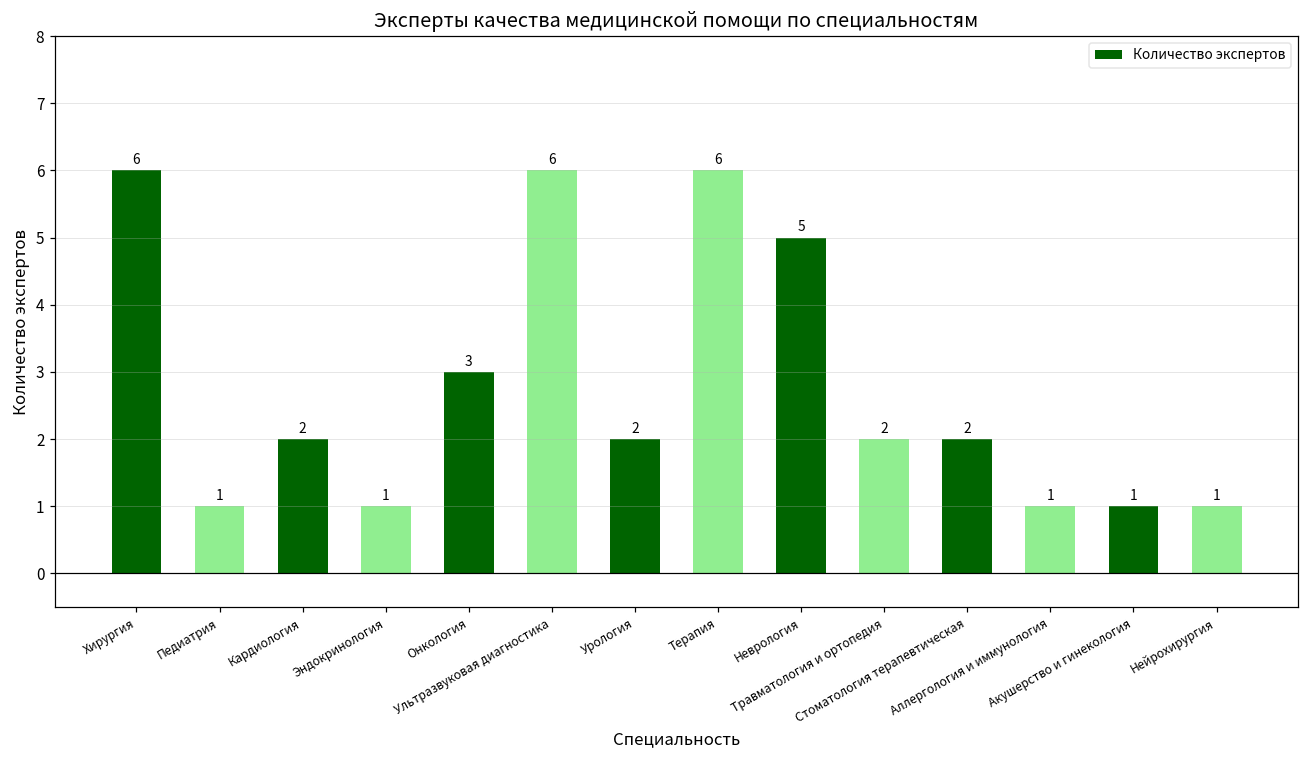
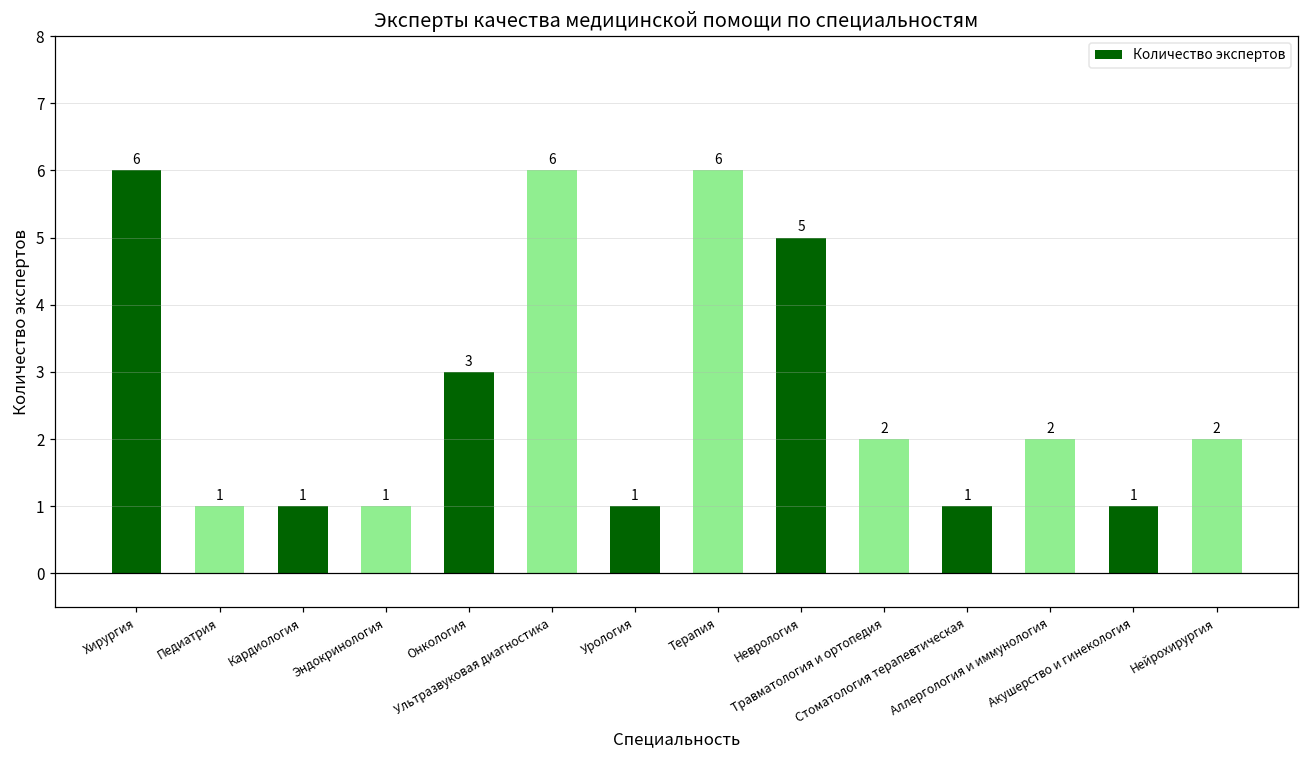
  {
    "Хирургия": 6,
    "Педиатрия": 1,
-   "Кардиология": 2,
+   "Кардиология": 1,
    "Эндокринология": 1,
    "Онкология": 3,
    "Ультразвуковая диагностика": 6,
-   "Урология": 2,
+   "Урология": 1,
    "Терапия": 6,
    "Неврология": 5,
    "Травматология и ортопедия": 2,
-   "Стоматология терапевтическая": 2,
-   "Аллергология и иммунология": 1,
+   "Стоматология терапевтическая": 1,
+   "Аллергология и иммунология": 2,
    "Акушерство и гинекология": 1,
-   "Нейрохирургия": 1
+   "Нейрохирургия": 2
  }
